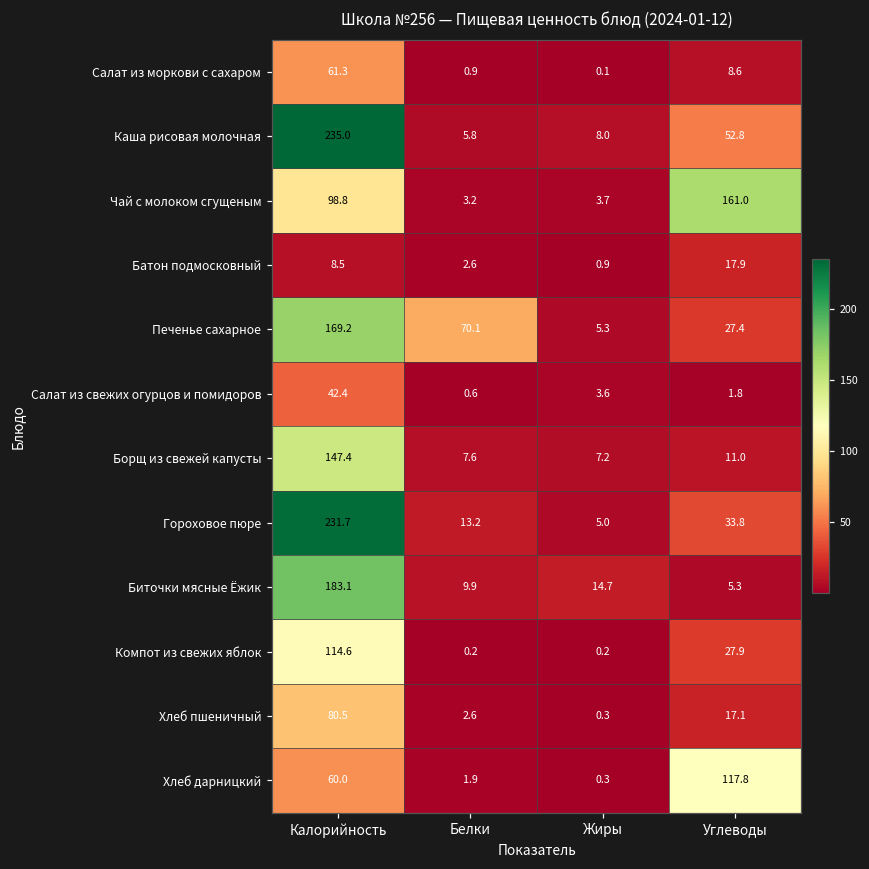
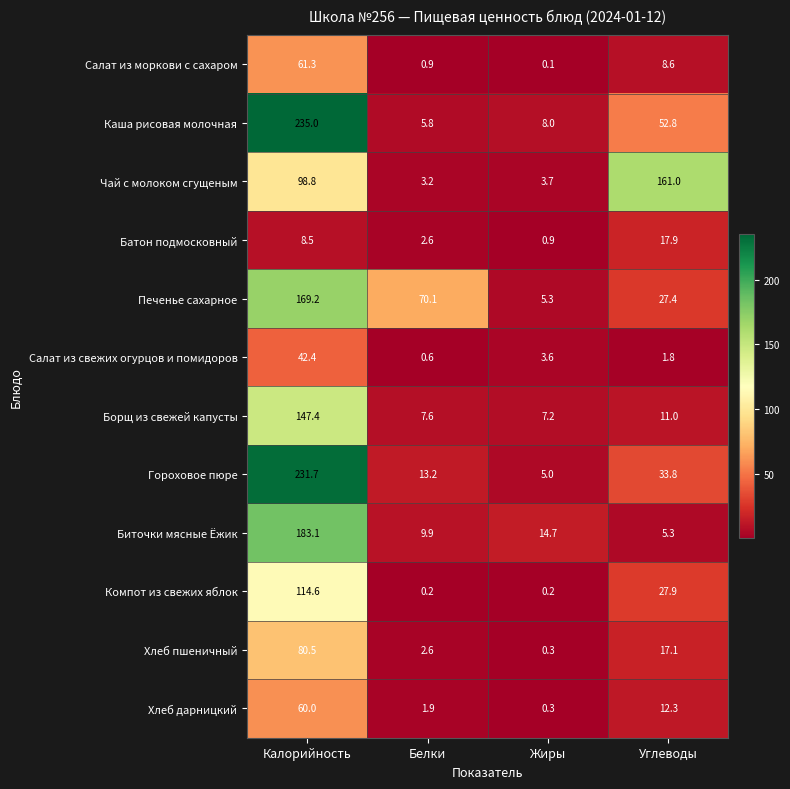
  {
    "Салат из моркови с сахаром": {
      "Калорийность": 61.3,
      "Белки": 0.9,
      "Жиры": 0.1,
      "Углеводы": 8.6
    },
    "Каша рисовая молочная": {
      "Калорийность": 235.0,
      "Белки": 5.8,
      "Жиры": 8.0,
      "Углеводы": 52.8
    },
    "Чай с молоком сгущеным": {
      "Калорийность": 98.8,
      "Белки": 3.2,
      "Жиры": 3.7,
      "Углеводы": 161.0
    },
    "Батон подмосковный": {
      "Калорийность": 8.5,
      "Белки": 2.6,
      "Жиры": 0.9,
      "Углеводы": 17.9
    },
    "Печенье сахарное": {
      "Калорийность": 169.2,
      "Белки": 70.1,
      "Жиры": 5.3,
      "Углеводы": 27.4
    },
    "Салат из свежих огурцов и помидоров": {
      "Калорийность": 42.4,
      "Белки": 0.6,
      "Жиры": 3.6,
      "Углеводы": 1.8
    },
    "Борщ из свежей капусты": {
      "Калорийность": 147.4,
      "Белки": 7.6,
      "Жиры": 7.2,
      "Углеводы": 11.0
    },
    "Гороховое пюре": {
      "Калорийность": 231.7,
      "Белки": 13.2,
      "Жиры": 5.0,
      "Углеводы": 33.8
    },
    "Биточки мясные Ёжик": {
      "Калорийность": 183.1,
      "Белки": 9.9,
      "Жиры": 14.7,
      "Углеводы": 5.3
    },
    "Компот из свежих яблок": {
      "Калорийность": 114.6,
      "Белки": 0.2,
      "Жиры": 0.2,
      "Углеводы": 27.9
    },
    "Хлеб пшеничный": {
      "Калорийность": 80.5,
      "Белки": 2.6,
      "Жиры": 0.3,
      "Углеводы": 17.1
    },
    "Хлеб дарницкий": {
      "Калорийность": 60.0,
      "Белки": 1.9,
      "Жиры": 0.3,
-     "Углеводы": 117.8
+     "Углеводы": 12.3
    }
  }
